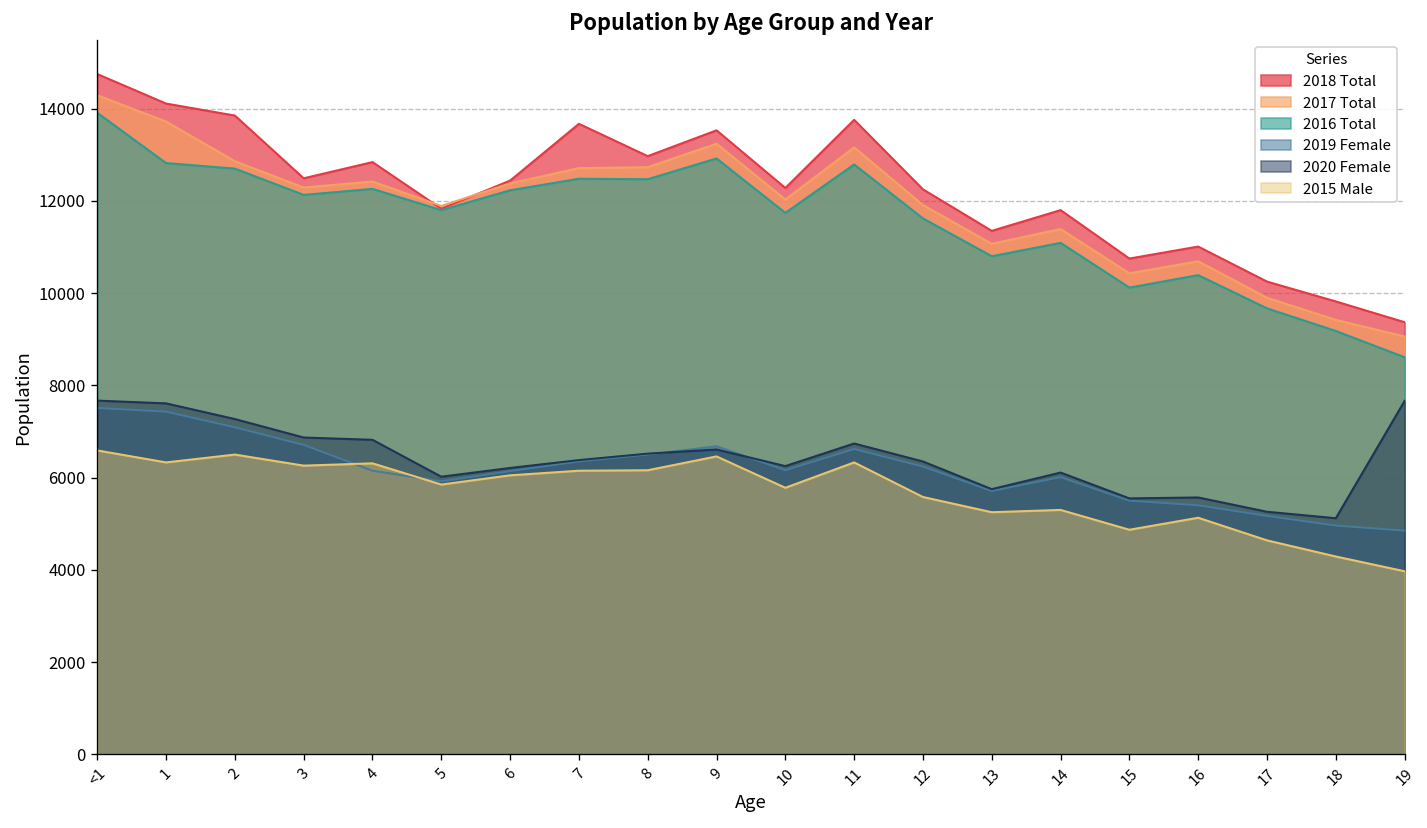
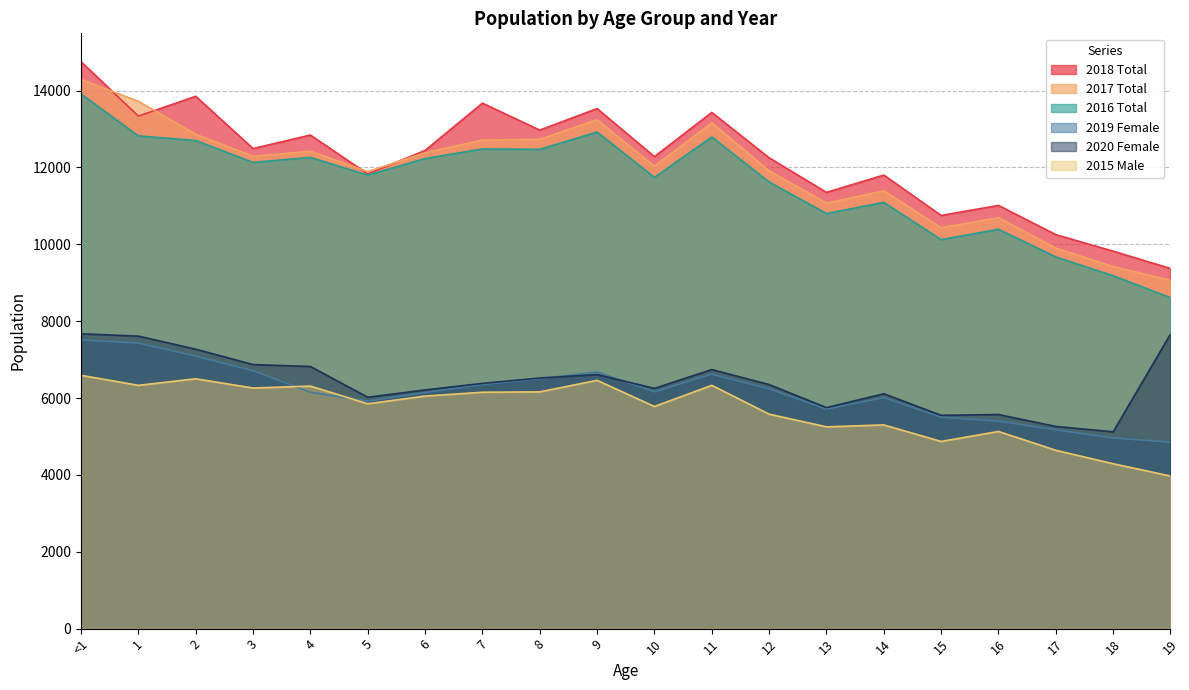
  {
    "2018 Total": {
      "<1": 14800,
-     "1": 14100,
+     "1": 13300,
      "2": 13900,
      "3": 12500,
      "4": 12800,
      "7": 13700,
      "8": 13000,
      "9": 13500,
      "10": 12300,
-     "11": 13800,
+     "11": 13400,
      "12": 12300,
      "13": 11400,
      "14": 11800,
      "15": 10800,
      "16": 11000,
      "17": 10300,
      "18": 9800,
      "19": 9400
    },
    "2020 Female": {
      "<1": 7700,
      "1": 7600,
      "2": 7300,
      "3": 6900,
      "4": 6800,
      "5": 6000,
      "6": 6200,
      "9": 6600,
      "10": 6300,
      "11": 6700,
      "12": 6400,
      "14": 6100,
      "16": 5600,
      "17": 5300,
      "18": 5100,
      "19": 7700
    }
  }
